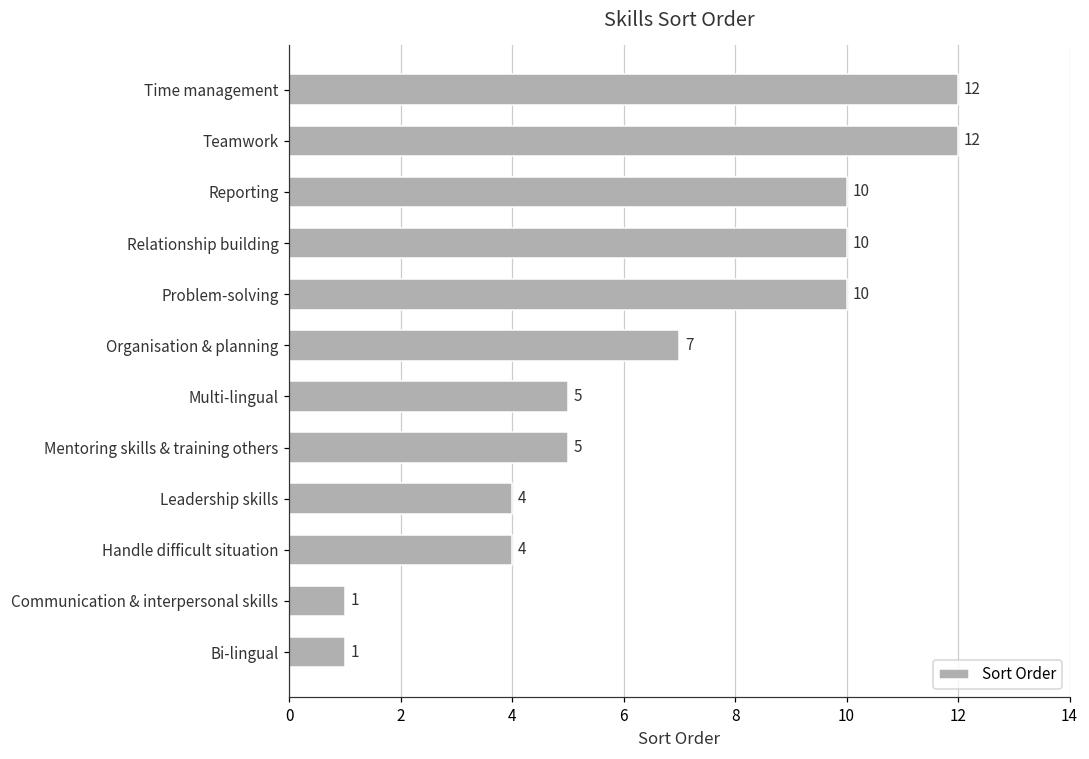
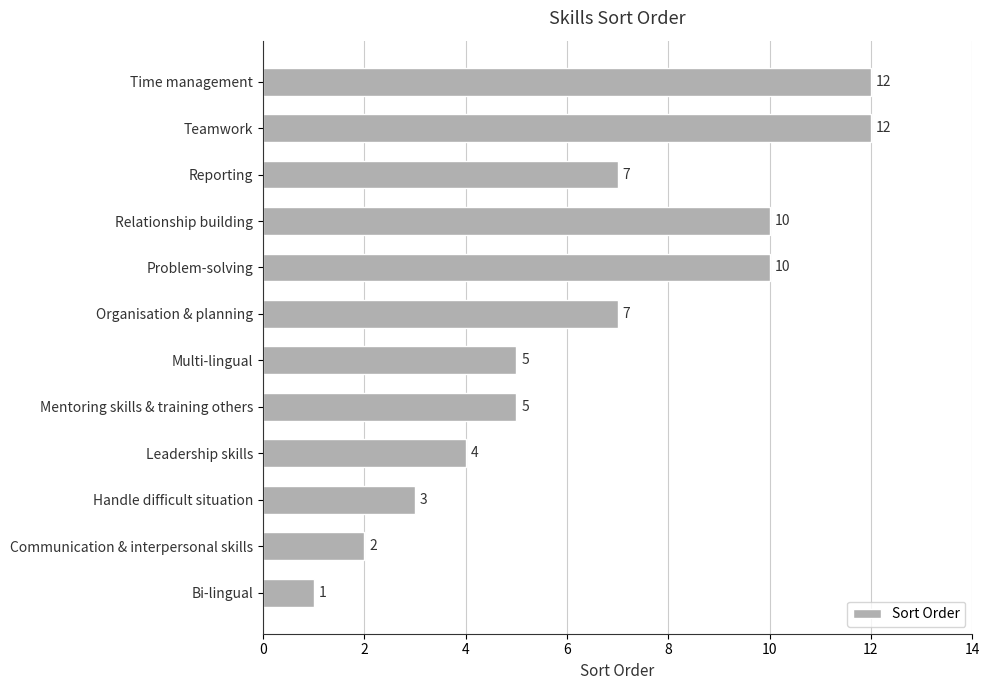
  {
    "Time management": 12,
    "Teamwork": 12,
-   "Reporting": 10,
+   "Reporting": 7,
    "Relationship building": 10,
    "Problem-solving": 10,
    "Organisation & planning": 7,
    "Multi-lingual": 5,
    "Mentoring skills & training others": 5,
    "Leadership skills": 4,
-   "Handle difficult situation": 4,
-   "Communication & interpersonal skills": 1,
+   "Handle difficult situation": 3,
+   "Communication & interpersonal skills": 2,
    "Bi-lingual": 1
  }
